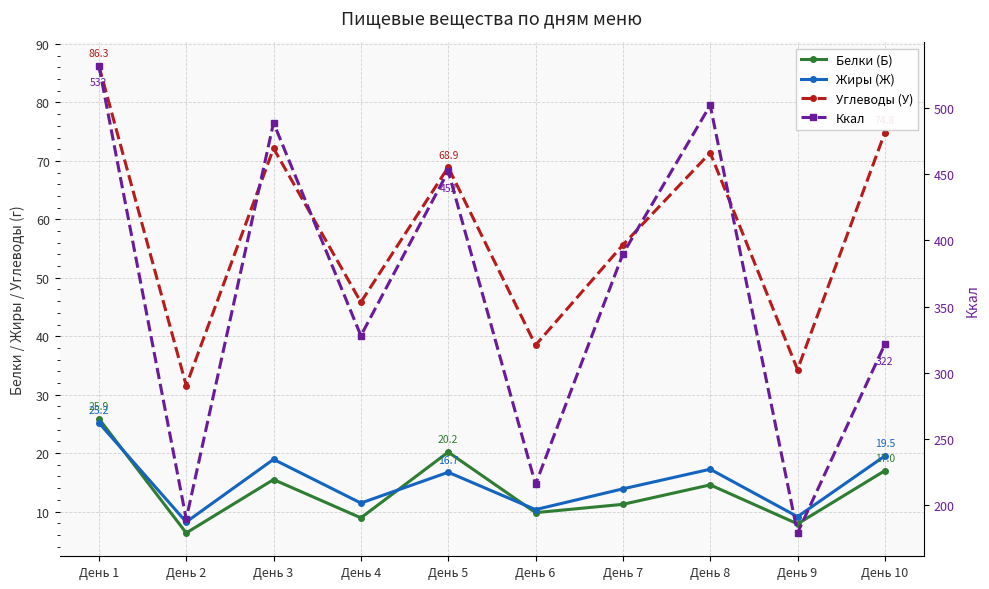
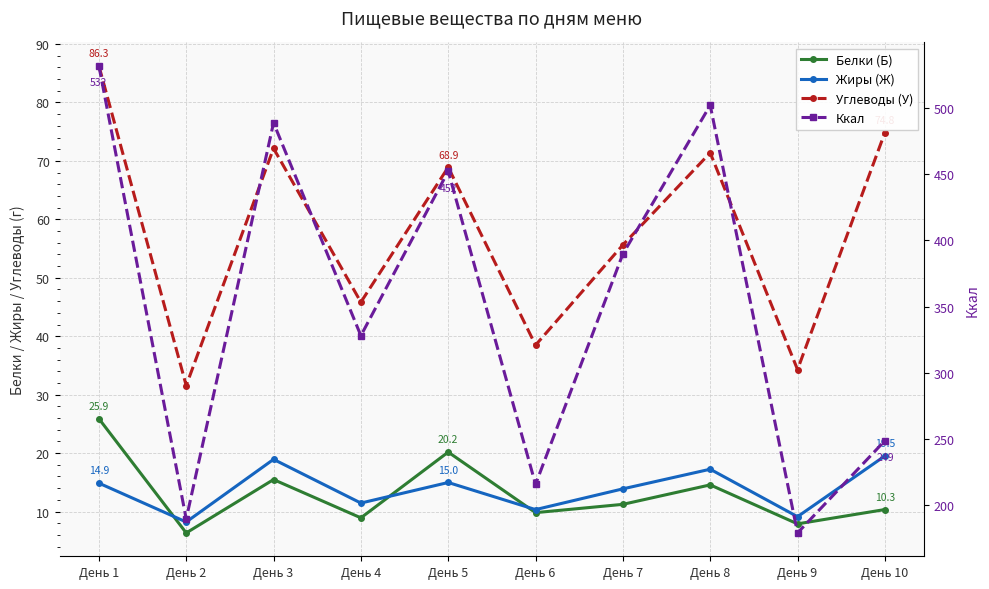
  {
    "Белки (Б)": {
      "День 5": 20.2,
-     "День 10": 17.0
+     "День 10": 10.3
    },
    "Жиры (Ж)": {
-     "День 1": 25.2,
-     "День 5": 16.7,
+     "День 1": 14.9,
+     "День 5": 15.0,
      "День 10": 19.5
    },
    "Углеводы (У)": {
      "День 1": 86.3,
      "День 5": 68.9
    },
    "Ккал": {
      "День 1": 532,
      "День 5": 452,
-     "День 10": 322
+     "День 10": 249
    }
  }
